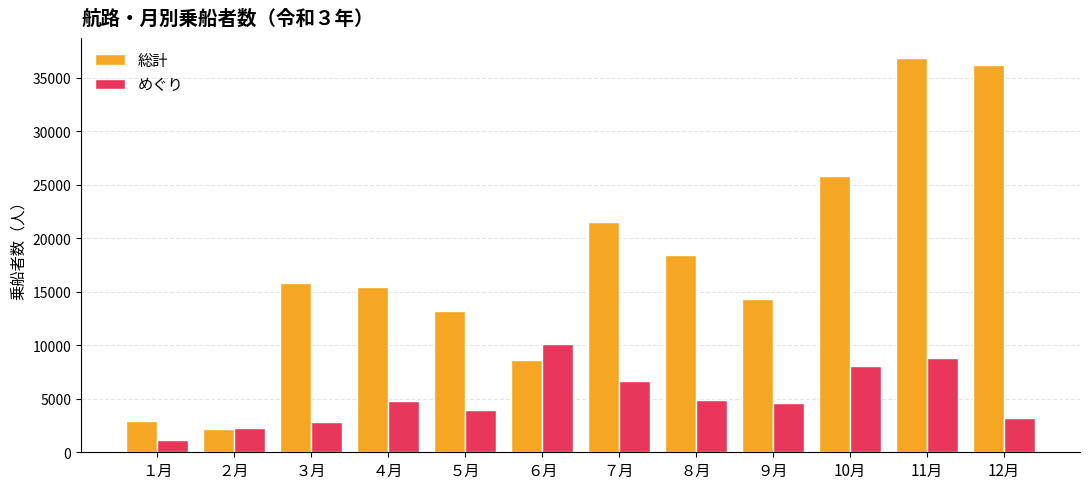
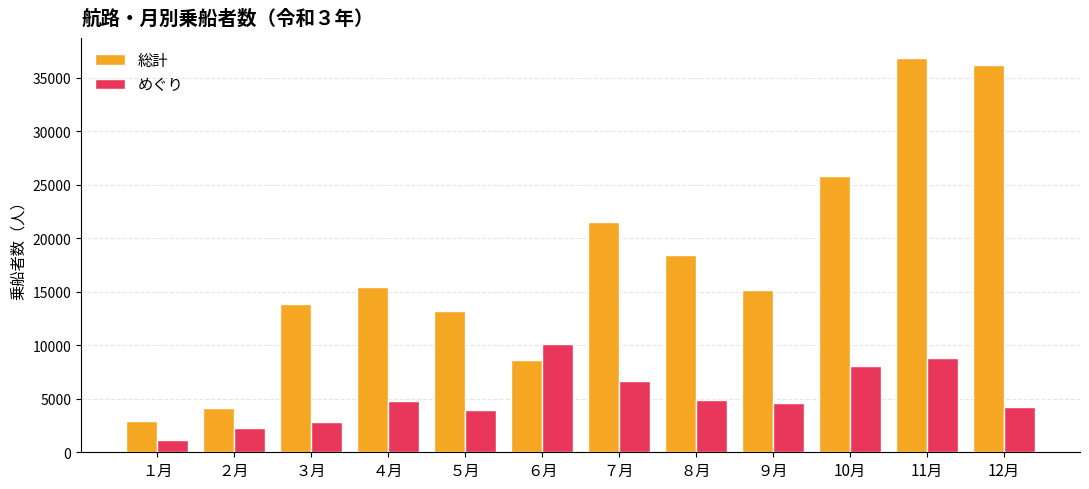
  {
    "総計": {
      "１月": 2900,
-     "２月": 2100,
-     "３月": 15800,
+     "２月": 4100,
+     "３月": 13900,
      "４月": 15400,
      "５月": 13200,
      "６月": 8700,
      "７月": 21500,
      "８月": 18500,
-     "９月": 14400,
+     "９月": 15200,
      "10月": 25900,
      "11月": 36900,
      "12月": 36200
    },
    "めぐり": {
      "１月": 1200,
      "２月": 2200,
      "３月": 2900,
      "４月": 4800,
      "５月": 3900,
      "６月": 10100,
      "７月": 6700,
      "８月": 4900,
      "９月": 4600,
      "10月": 8000,
      "11月": 8800,
-     "12月": 3200
+     "12月": 4200
    }
  }
